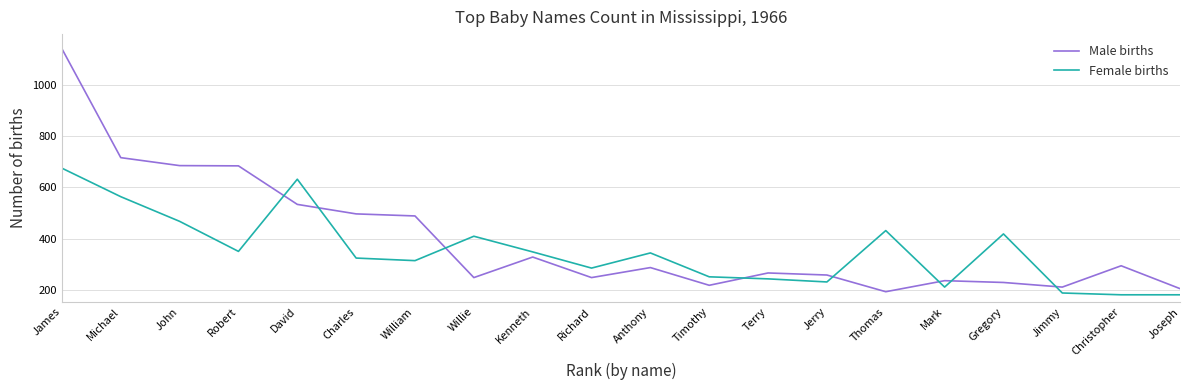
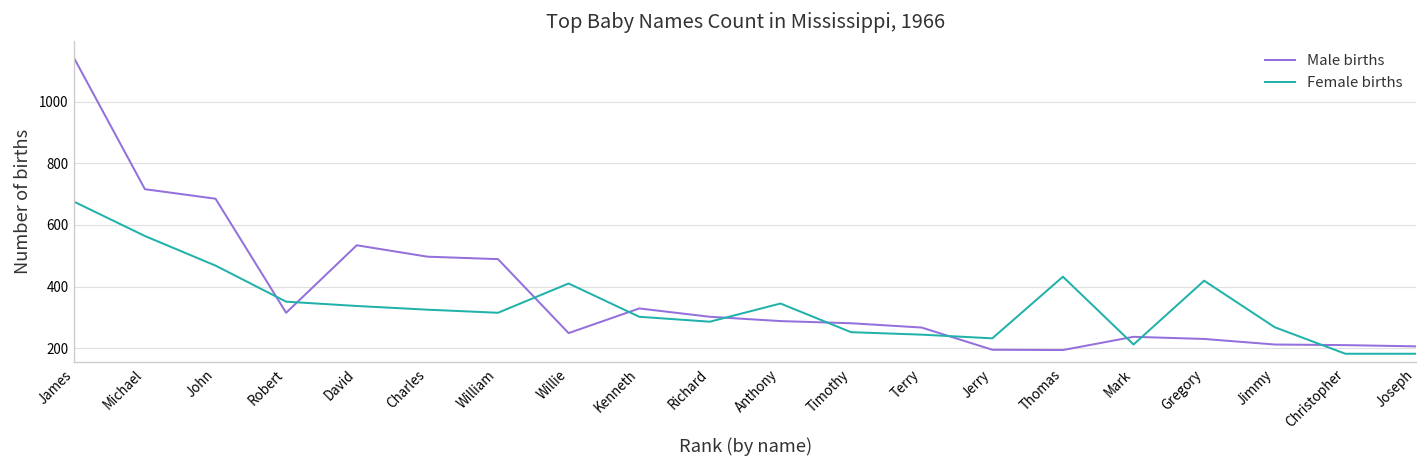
  {
    "Male births": {
      "James": 1140,
      "Michael": 720,
      "John": 690,
-     "Robert": 680,
+     "Robert": 320,
      "David": 530,
      "Charles": 500,
      "William": 490,
      "Willie": 250,
      "Kenneth": 330,
-     "Richard": 250,
+     "Richard": 300,
      "Anthony": 290,
-     "Timothy": 220,
+     "Timothy": 280,
      "Terry": 270,
-     "Jerry": 260,
+     "Jerry": 200,
      "Thomas": 190,
      "Mark": 240,
      "Gregory": 230,
      "Jimmy": 210,
-     "Christopher": 300,
+     "Christopher": 210,
      "Joseph": 210
    },
    "Female births": {
      "James": 680,
      "Michael": 560,
      "John": 470,
      "Robert": 350,
-     "David": 630,
+     "David": 340,
      "Charles": 330,
      "William": 320,
      "Willie": 410,
-     "Kenneth": 350,
+     "Kenneth": 300,
      "Richard": 290,
      "Anthony": 350,
      "Timothy": 250,
      "Terry": 240,
      "Jerry": 230,
      "Thomas": 430,
      "Mark": 210,
      "Gregory": 420,
-     "Jimmy": 190,
+     "Jimmy": 270,
      "Christopher": 180,
      "Joseph": 180
    }
  }
